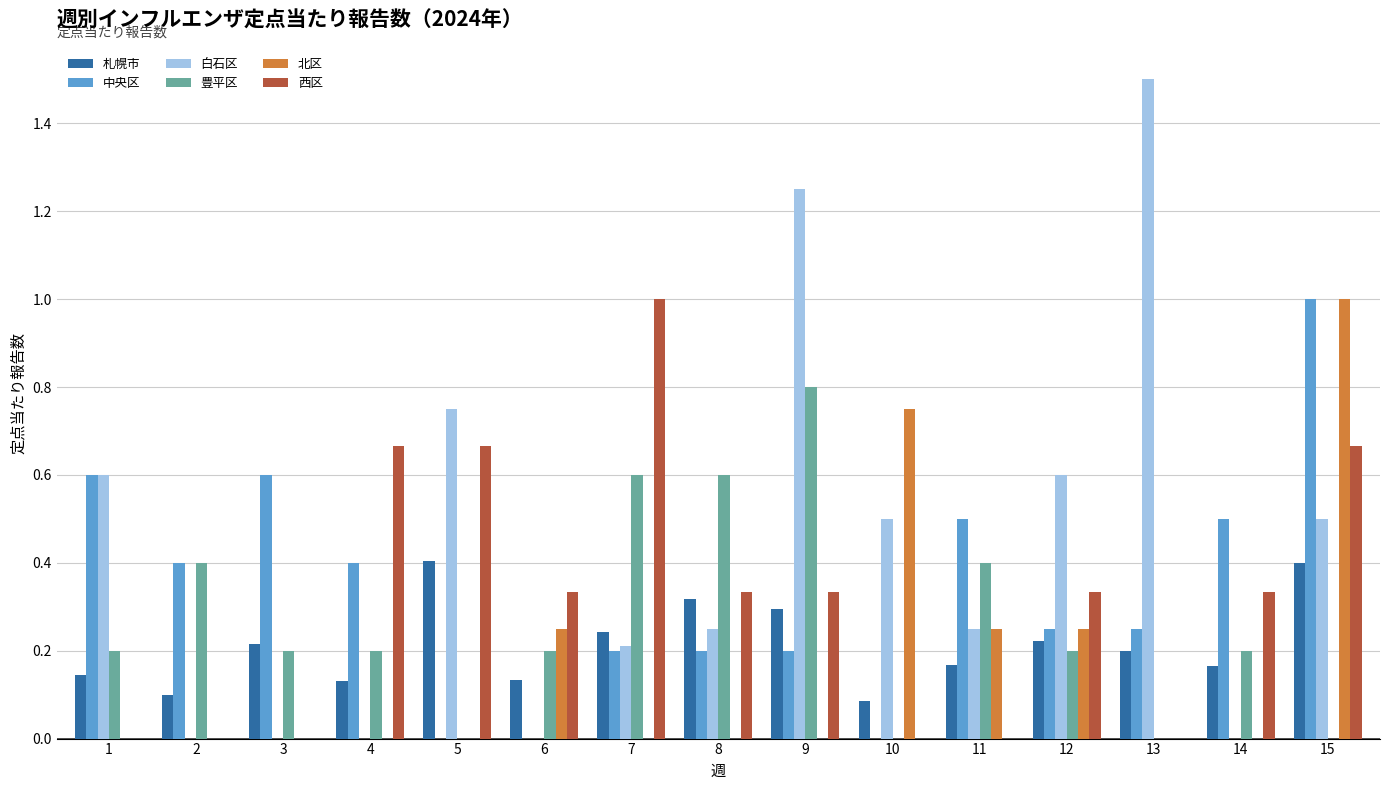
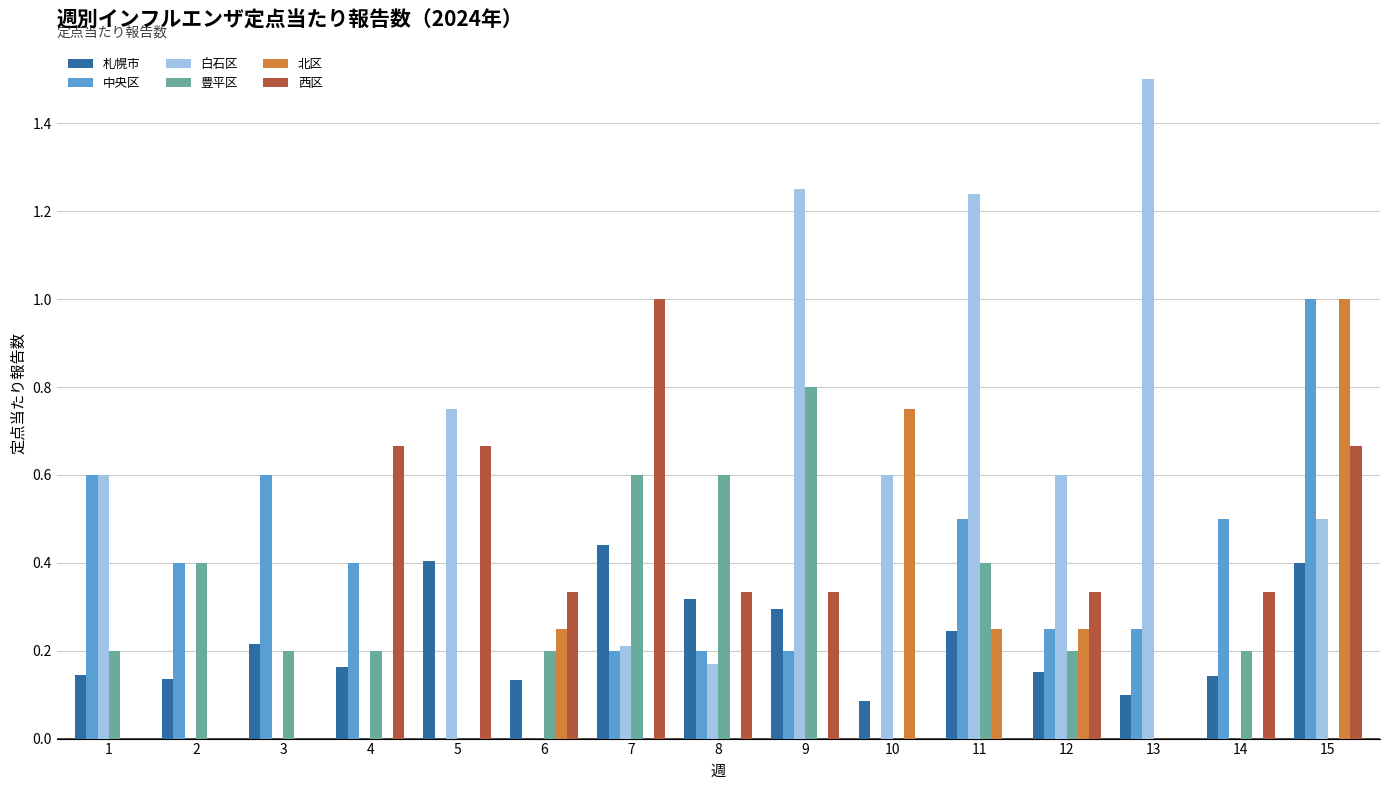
  {
    "札幌市": {
      "1": 0.15,
-     "2": 0.10,
+     "2": 0.14,
      "3": 0.22,
-     "4": 0.13,
+     "4": 0.16,
      "5": 0.40,
      "6": 0.13,
-     "7": 0.24,
+     "7": 0.44,
      "8": 0.32,
      "9": 0.29,
      "10": 0.09,
-     "11": 0.17,
-     "12": 0.22,
-     "13": 0.2,
-     "14": 0.17,
+     "11": 0.24,
+     "12": 0.15,
+     "13": 0.1,
+     "14": 0.14,
      "15": 0.40
    },
    "白石区": {
      "1": 0.60,
      "2": 0.00,
      "3": 0.00,
      "4": 0.00,
      "5": 0.75,
      "6": 0.00,
      "7": 0.21,
-     "8": 0.25,
+     "8": 0.17,
      "9": 1.25,
-     "10": 0.5,
-     "11": 0.25,
+     "10": 0.6,
+     "11": 1.24,
      "12": 0.60,
      "13": 1.50,
      "14": 0.00,
      "15": 0.50
    }
  }
